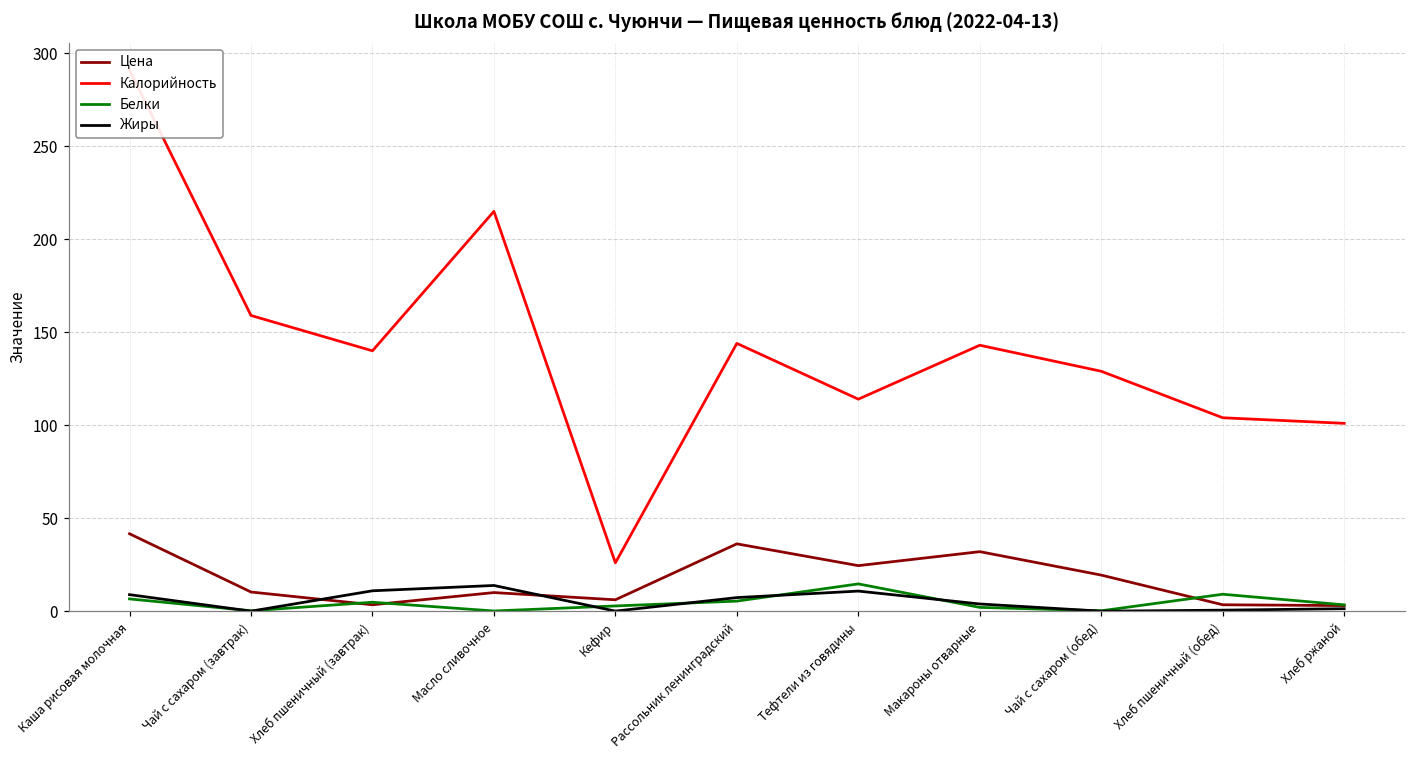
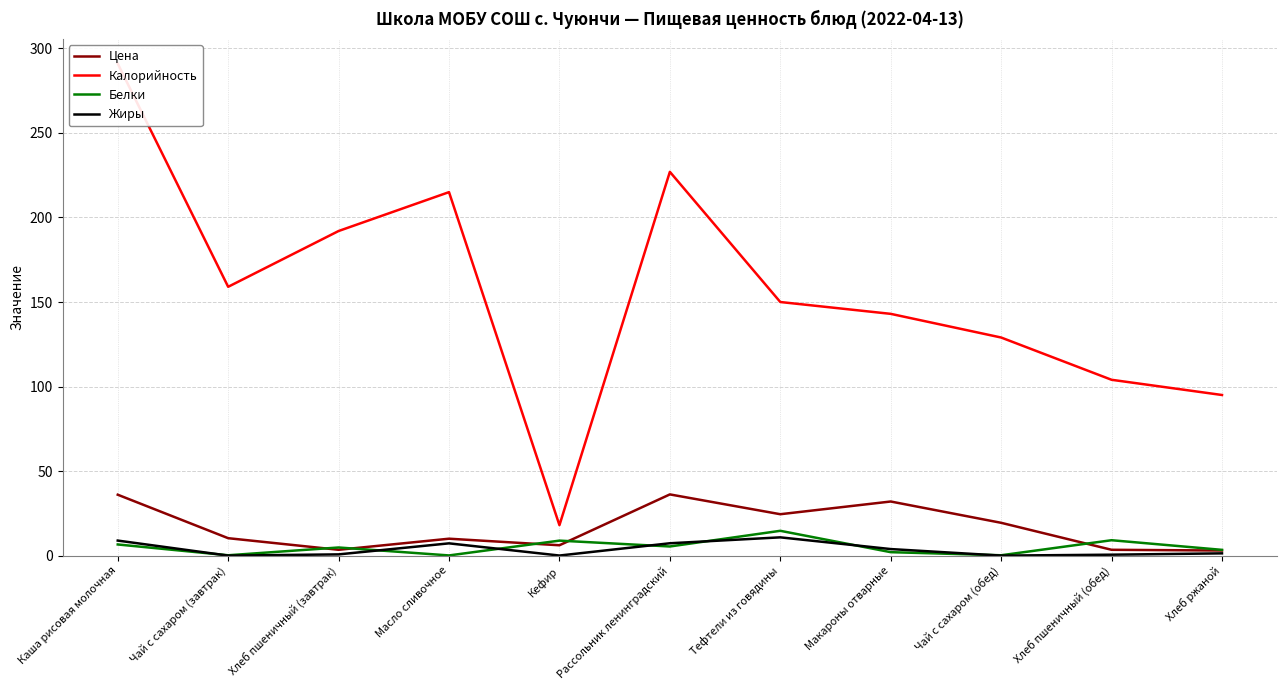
  {
    "Цена": {
-     "Каша рисовая молочная": 42,
+     "Каша рисовая молочная": 36,
      "Чай с сахаром (завтрак)": 10,
      "Масло сливочное": 10,
      "Кефир": 6,
      "Рассольник ленинградский": 36,
      "Тефтели из говядины": 24,
      "Макароны отварные": 32,
      "Чай с сахаром (обед)": 19,
      "Хлеб пшеничный (обед)": 3
    },
    "Калорийность": {
      "Чай с сахаром (завтрак)": 159,
-     "Хлеб пшеничный (завтрак)": 140,
+     "Хлеб пшеничный (завтрак)": 192,
      "Масло сливочное": 215,
-     "Кефир": 26,
-     "Рассольник ленинградский": 144,
-     "Тефтели из говядины": 114,
+     "Кефир": 18,
+     "Рассольник ленинградский": 227,
+     "Тефтели из говядины": 150,
      "Макароны отварные": 143,
      "Чай с сахаром (обед)": 129,
      "Хлеб пшеничный (обед)": 104,
-     "Хлеб ржаной": 101
+     "Хлеб ржаной": 95
    },
    "Белки": {
      "Каша рисовая молочная": 7,
      "Масло сливочное": 0,
-     "Кефир": 3,
+     "Кефир": 9,
      "Рассольник ленинградский": 5,
      "Тефтели из говядины": 15,
      "Макароны отварные": 2,
      "Хлеб пшеничный (обед)": 9
    },
    "Жиры": {
      "Каша рисовая молочная": 9,
-     "Хлеб пшеничный (завтрак)": 11,
-     "Масло сливочное": 14,
+     "Хлеб пшеничный (завтрак)": 1,
+     "Масло сливочное": 7,
      "Кефир": 0,
      "Рассольник ленинградский": 7,
      "Тефтели из говядины": 11,
      "Макароны отварные": 4,
      "Хлеб пшеничный (обед)": 1,
      "Хлеб ржаной": 1
    }
  }
